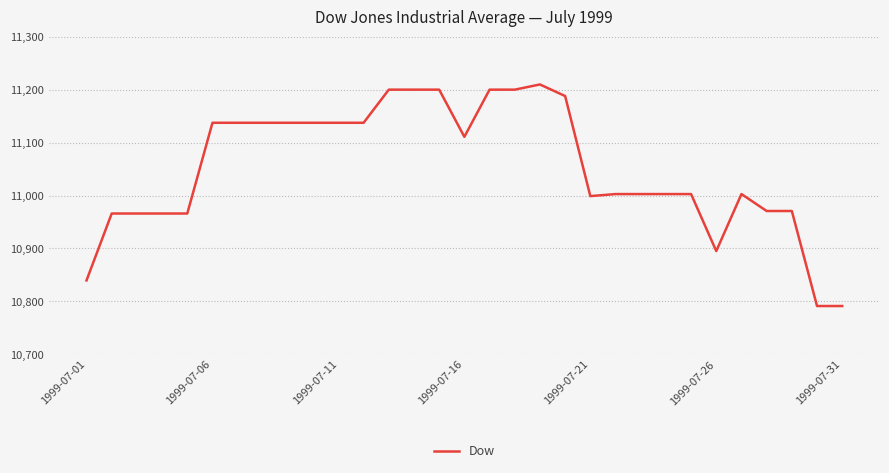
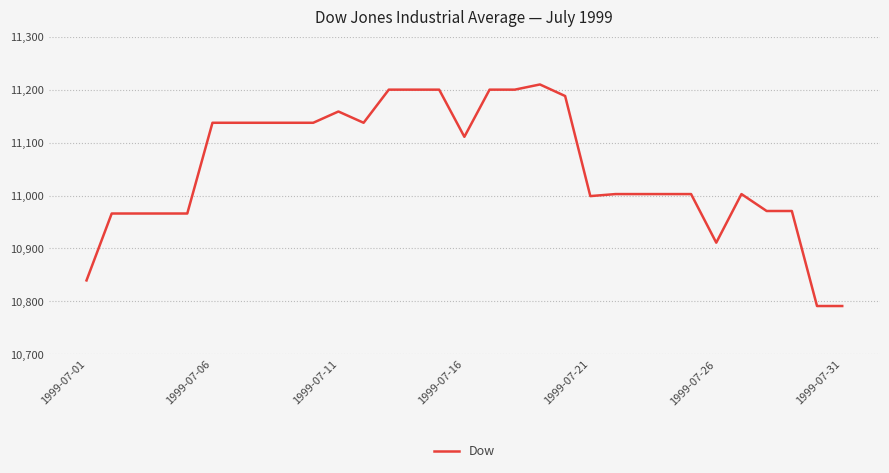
  {
    "1999-07-01": "10,840",
    "1999-07-06": "11,140",
-   "1999-07-11": "11,140",
+   "1999-07-11": "11,160",
    "1999-07-16": "11,110",
    "1999-07-21": "11,000",
-   "1999-07-26": "10,900",
+   "1999-07-26": "10,910",
    "1999-07-31": "10,790"
  }
